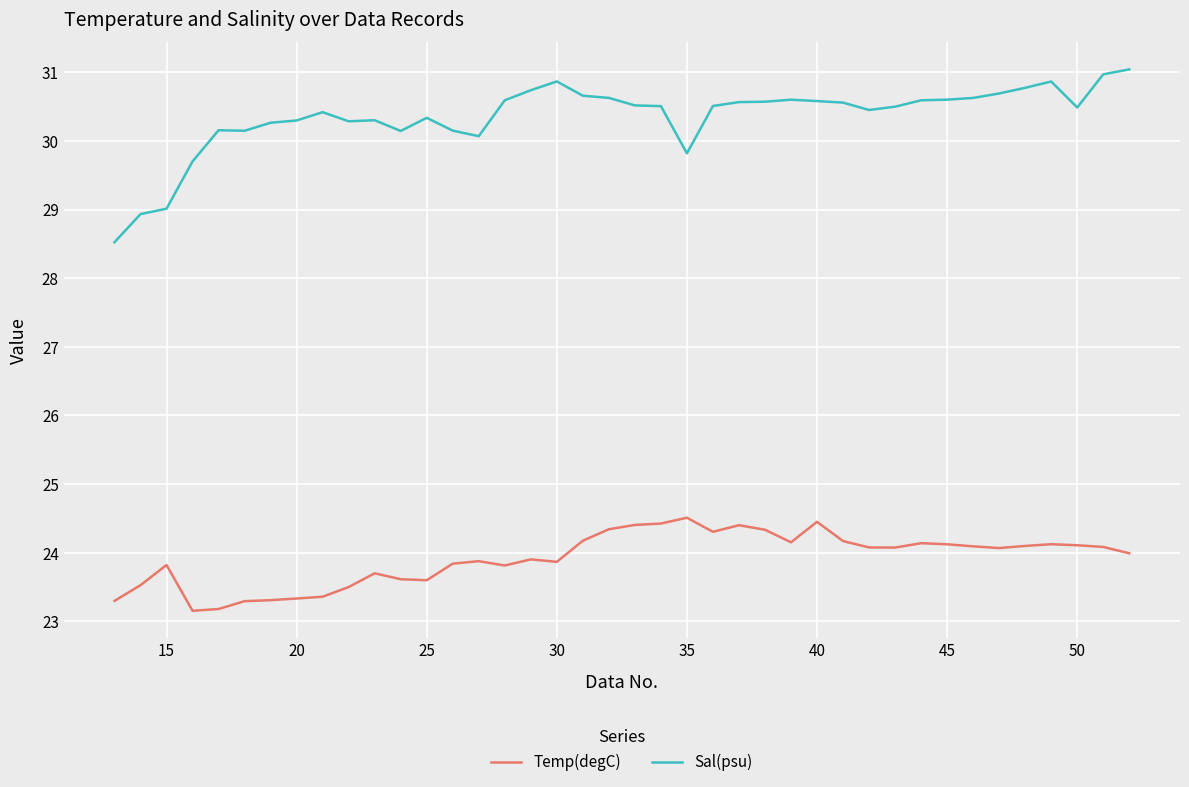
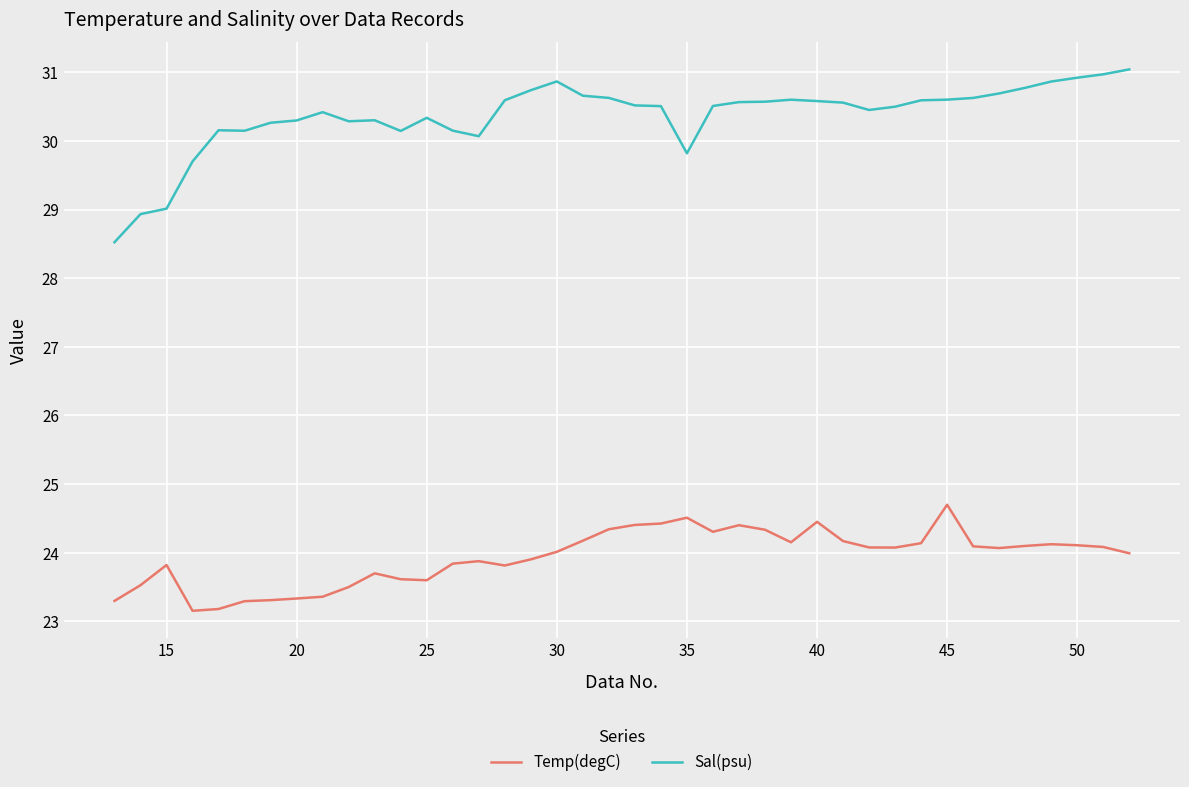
  {
    "Temp(degC)": {
      "15": 23.8,
      "20": 23.3,
      "25": 23.6,
-     "30": 23.9,
+     "30": 24.0,
      "35": 24.5,
      "40": 24.5,
-     "45": 24.1,
+     "45": 24.7,
      "50": 24.1
    },
    "Sal(psu)": {
      "15": 29.0,
      "20": 30.3,
      "25": 30.3,
      "30": 30.9,
      "35": 29.8,
      "40": 30.6,
      "45": 30.6,
-     "50": 30.5
+     "50": 30.9
    }
  }
